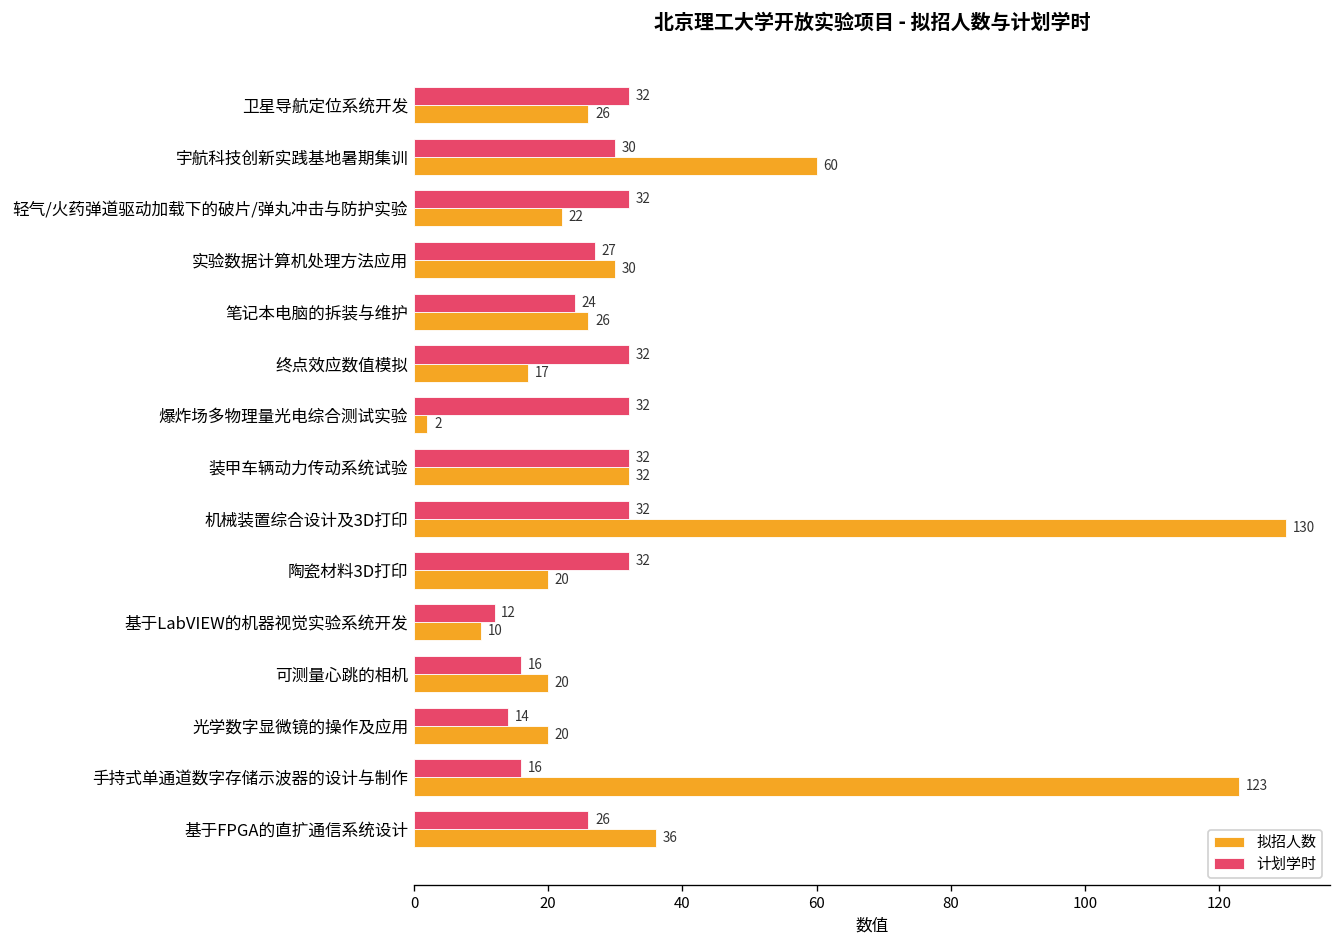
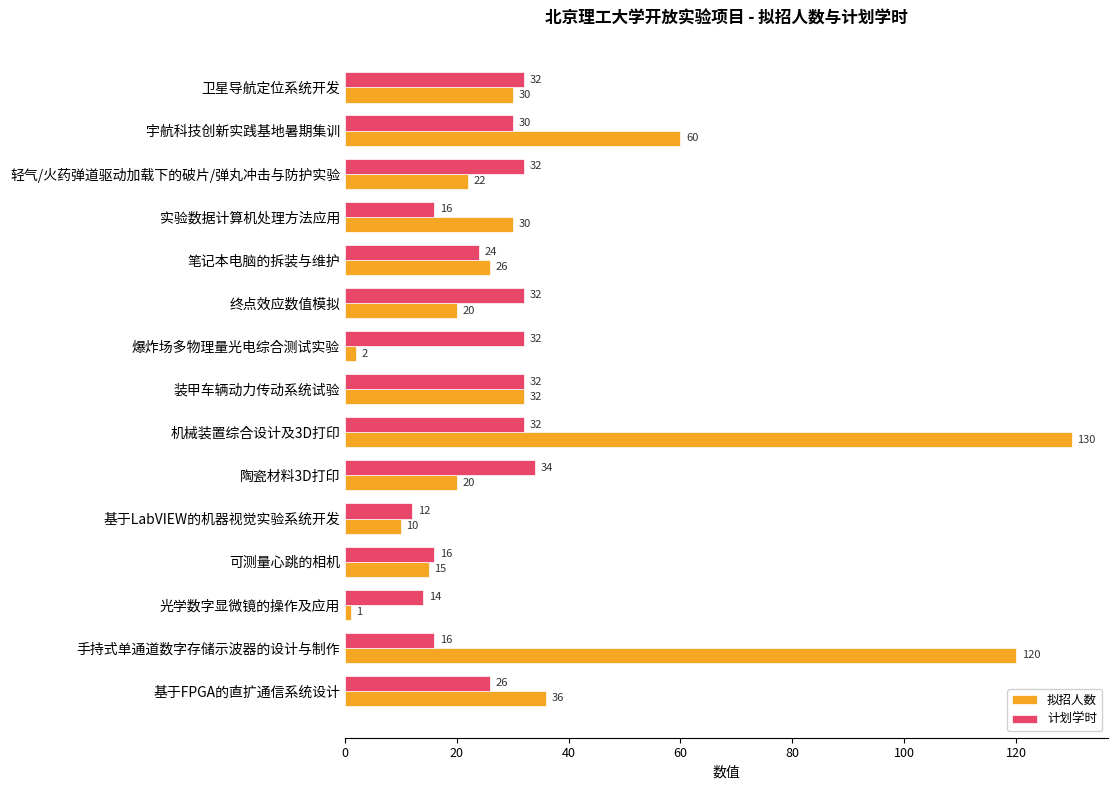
  {
    "拟招人数": {
-     "卫星导航定位系统开发": 26,
+     "卫星导航定位系统开发": 30,
      "宇航科技创新实践基地暑期集训": 60,
      "轻气/火药弹道驱动加载下的破片/弹丸冲击与防护实验": 22,
      "实验数据计算机处理方法应用": 30,
      "笔记本电脑的拆装与维护": 26,
-     "终点效应数值模拟": 17,
+     "终点效应数值模拟": 20,
      "爆炸场多物理量光电综合测试实验": 2,
      "装甲车辆动力传动系统试验": 32,
      "机械装置综合设计及3D打印": 130,
      "陶瓷材料3D打印": 20,
      "基于LabVIEW的机器视觉实验系统开发": 10,
-     "可测量心跳的相机": 20,
-     "光学数字显微镜的操作及应用": 20,
-     "手持式单通道数字存储示波器的设计与制作": 123,
+     "可测量心跳的相机": 15,
+     "光学数字显微镜的操作及应用": 1,
+     "手持式单通道数字存储示波器的设计与制作": 120,
      "基于FPGA的直扩通信系统设计": 36
    },
    "计划学时": {
      "卫星导航定位系统开发": 32,
      "宇航科技创新实践基地暑期集训": 30,
      "轻气/火药弹道驱动加载下的破片/弹丸冲击与防护实验": 32,
-     "实验数据计算机处理方法应用": 27,
+     "实验数据计算机处理方法应用": 16,
      "笔记本电脑的拆装与维护": 24,
      "终点效应数值模拟": 32,
      "爆炸场多物理量光电综合测试实验": 32,
      "装甲车辆动力传动系统试验": 32,
      "机械装置综合设计及3D打印": 32,
-     "陶瓷材料3D打印": 32,
+     "陶瓷材料3D打印": 34,
      "基于LabVIEW的机器视觉实验系统开发": 12,
      "可测量心跳的相机": 16,
      "光学数字显微镜的操作及应用": 14,
      "手持式单通道数字存储示波器的设计与制作": 16,
      "基于FPGA的直扩通信系统设计": 26
    }
  }
